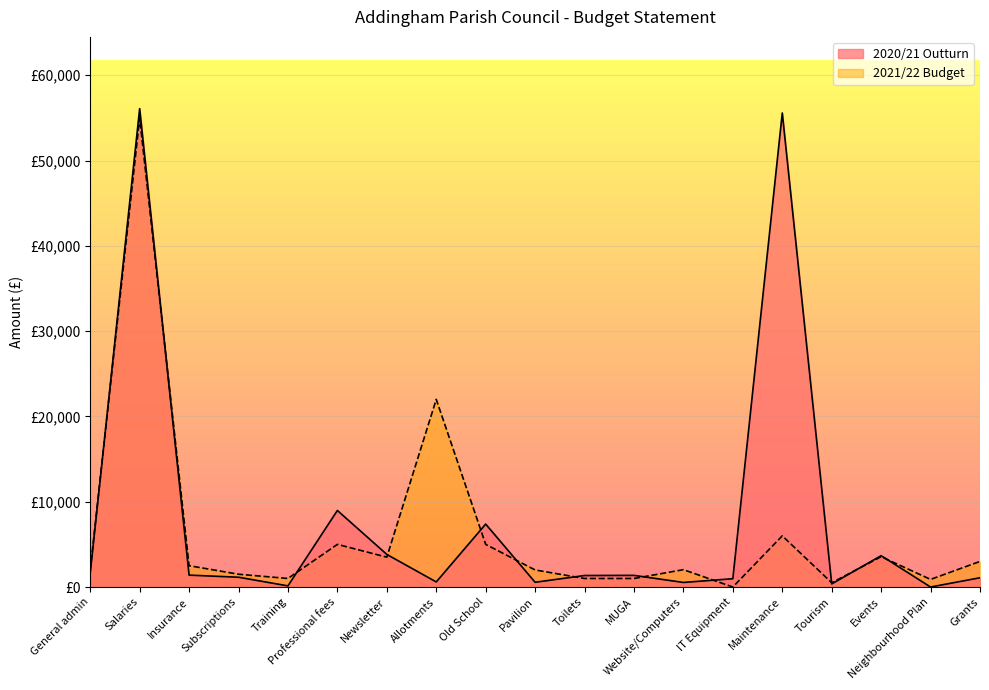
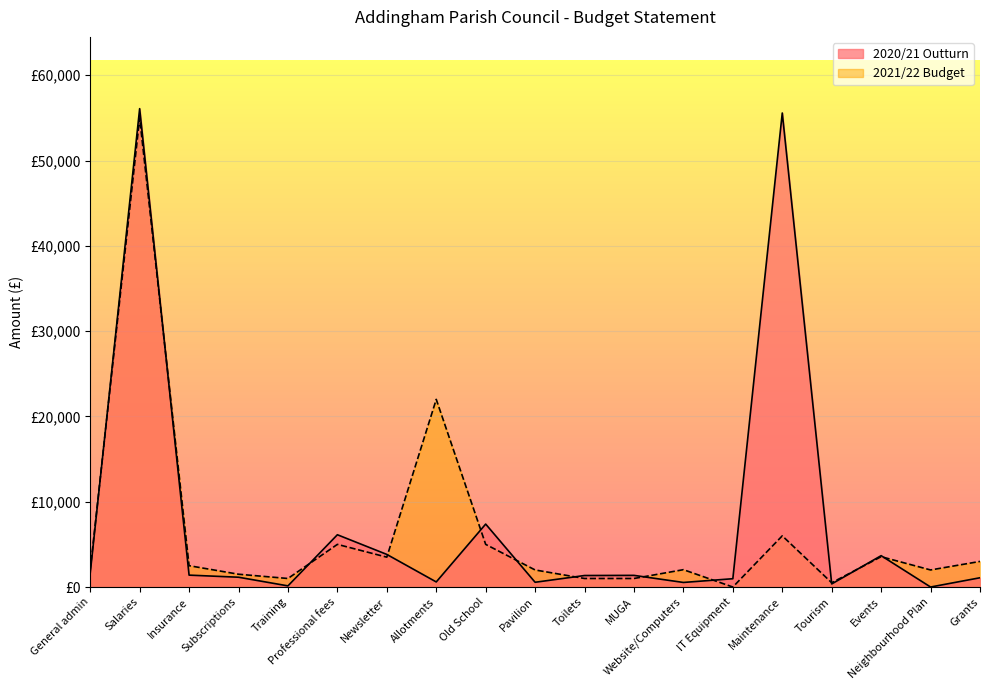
  {
    "2020/21 Outturn": {
      "General admin": "£2,000",
      "Salaries": "£56,000",
      "Insurance": "£1,000",
      "Subscriptions": "£1,000",
      "Training": "£0",
-     "Professional fees": "£9,000",
+     "Professional fees": "£6,000",
      "Newsletter": "£4,000",
      "Allotments": "£1,000",
      "Old School": "£7,000",
      "Pavilion": "£1,000",
      "Toilets": "£1,000",
      "MUGA": "£1,000",
      "Website/Computers": "£1,000",
      "IT Equipment": "£1,000",
      "Maintenance": "£56,000",
      "Neighbourhood Plan": "£0",
      "Grants": "£1,000"
    },
    "2021/22 Budget": {
      "General admin": "£2,000",
      "Salaries": "£55,000",
      "Insurance": "£3,000",
      "Subscriptions": "£2,000",
      "Training": "£1,000",
      "Professional fees": "£5,000",
      "Newsletter": "£4,000",
      "Allotments": "£22,000",
      "Old School": "£5,000",
      "Pavilion": "£2,000",
      "Toilets": "£1,000",
      "MUGA": "£1,000",
      "Website/Computers": "£2,000",
      "IT Equipment": "£0",
      "Maintenance": "£6,000",
-     "Neighbourhood Plan": "£1,000",
+     "Neighbourhood Plan": "£2,000",
      "Grants": "£3,000"
    }
  }
